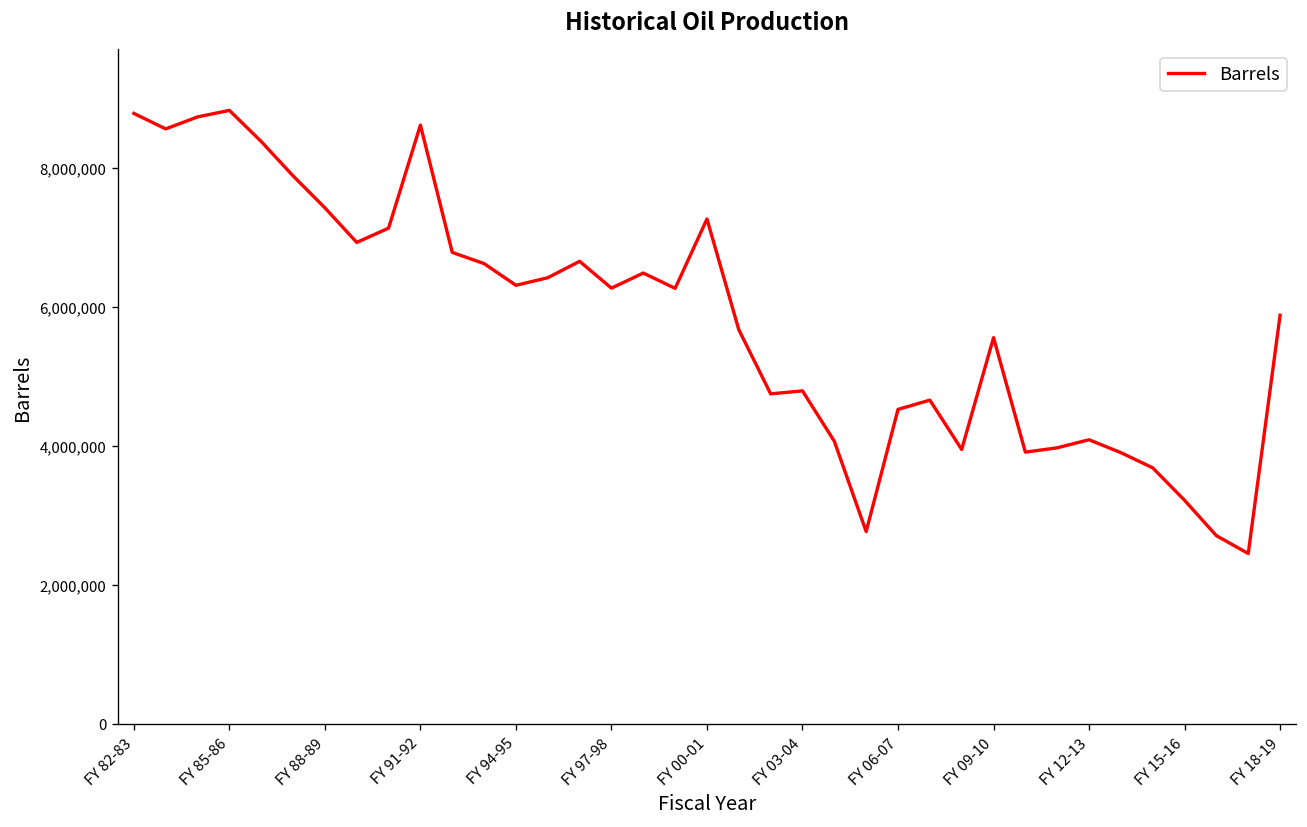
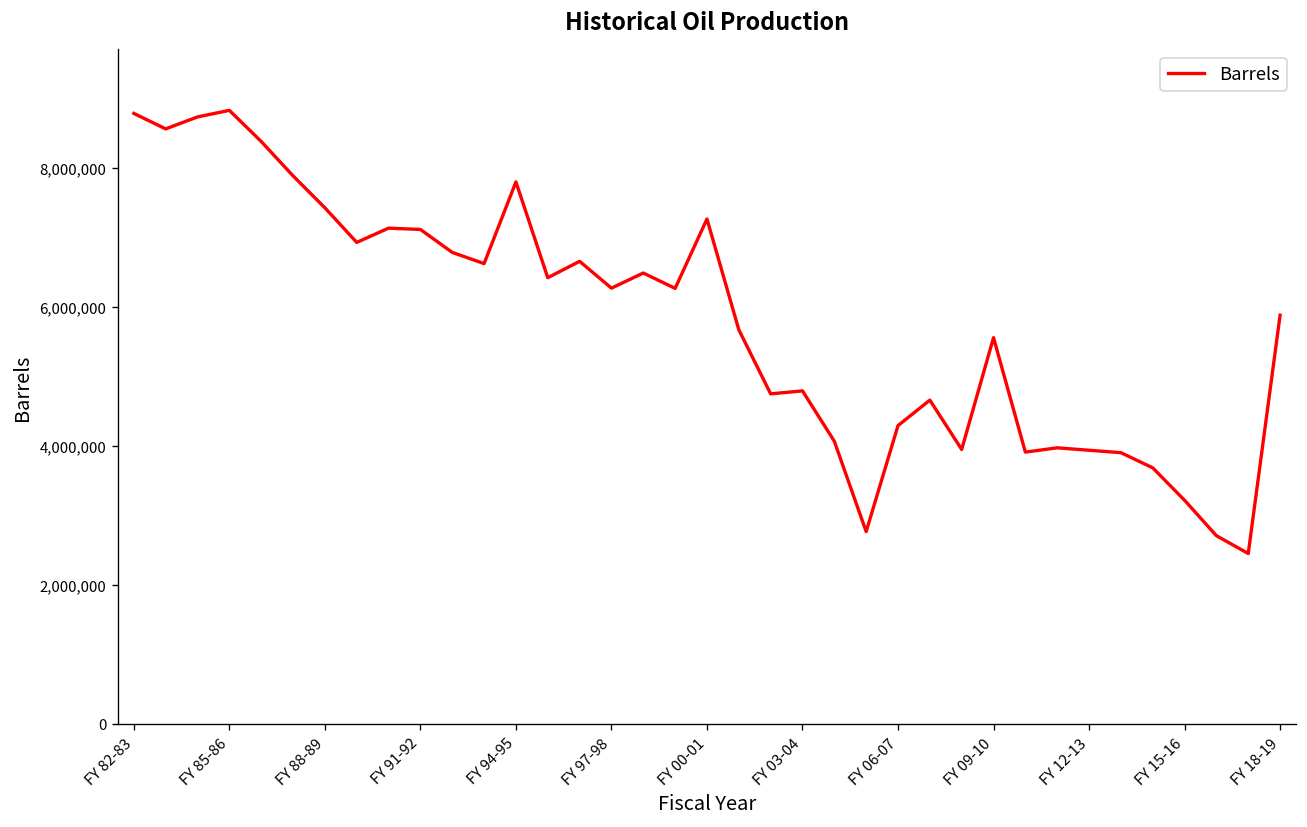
  {
    "FY 82-83": "8,800,000",
    "FY 85-86": "8,800,000",
    "FY 88-89": "7,400,000",
-   "FY 91-92": "8,600,000",
-   "FY 94-95": "6,300,000",
+   "FY 91-92": "7,100,000",
+   "FY 94-95": "7,800,000",
    "FY 97-98": "6,300,000",
    "FY 00-01": "7,300,000",
    "FY 03-04": "4,800,000",
-   "FY 06-07": "4,500,000",
+   "FY 06-07": "4,300,000",
    "FY 09-10": "5,600,000",
-   "FY 12-13": "4,100,000",
+   "FY 12-13": "3,900,000",
    "FY 15-16": "3,200,000",
    "FY 18-19": "5,900,000"
  }
